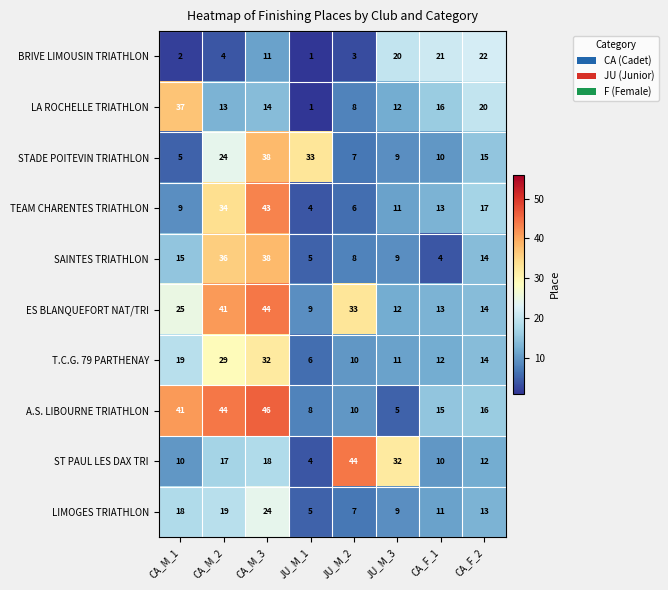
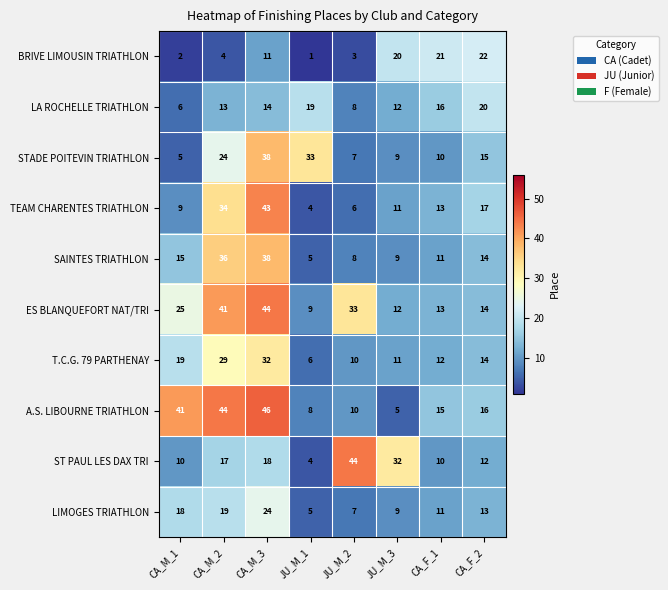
  {
    "BRIVE LIMOUSIN TRIATHLON": {
      "CA_M_1": 2,
      "CA_M_2": 4,
      "CA_M_3": 11,
      "JU_M_1": 1,
      "JU_M_2": 3,
      "JU_M_3": 20,
      "CA_F_1": 21,
      "CA_F_2": 22
    },
    "LA ROCHELLE TRIATHLON": {
-     "CA_M_1": 37,
+     "CA_M_1": 6,
      "CA_M_2": 13,
      "CA_M_3": 14,
-     "JU_M_1": 1,
+     "JU_M_1": 19,
      "JU_M_2": 8,
      "JU_M_3": 12,
      "CA_F_1": 16,
      "CA_F_2": 20
    },
    "STADE POITEVIN TRIATHLON": {
      "CA_M_1": 5,
      "CA_M_2": 24,
      "CA_M_3": 38,
      "JU_M_1": 33,
      "JU_M_2": 7,
      "JU_M_3": 9,
      "CA_F_1": 10,
      "CA_F_2": 15
    },
    "TEAM CHARENTES TRIATHLON": {
      "CA_M_1": 9,
      "CA_M_2": 34,
      "CA_M_3": 43,
      "JU_M_1": 4,
      "JU_M_2": 6,
      "JU_M_3": 11,
      "CA_F_1": 13,
      "CA_F_2": 17
    },
    "SAINTES TRIATHLON": {
      "CA_M_1": 15,
      "CA_M_2": 36,
      "CA_M_3": 38,
      "JU_M_1": 5,
      "JU_M_2": 8,
      "JU_M_3": 9,
-     "CA_F_1": 4,
+     "CA_F_1": 11,
      "CA_F_2": 14
    },
    "ES BLANQUEFORT NAT/TRI": {
      "CA_M_1": 25,
      "CA_M_2": 41,
      "CA_M_3": 44,
      "JU_M_1": 9,
      "JU_M_2": 33,
      "JU_M_3": 12,
      "CA_F_1": 13,
      "CA_F_2": 14
    },
    "T.C.G. 79 PARTHENAY": {
      "CA_M_1": 19,
      "CA_M_2": 29,
      "CA_M_3": 32,
      "JU_M_1": 6,
      "JU_M_2": 10,
      "JU_M_3": 11,
      "CA_F_1": 12,
      "CA_F_2": 14
    },
    "A.S. LIBOURNE TRIATHLON": {
      "CA_M_1": 41,
      "CA_M_2": 44,
      "CA_M_3": 46,
      "JU_M_1": 8,
      "JU_M_2": 10,
      "JU_M_3": 5,
      "CA_F_1": 15,
      "CA_F_2": 16
    },
    "ST PAUL LES DAX TRI": {
      "CA_M_1": 10,
      "CA_M_2": 17,
      "CA_M_3": 18,
      "JU_M_1": 4,
      "JU_M_2": 44,
      "JU_M_3": 32,
      "CA_F_1": 10,
      "CA_F_2": 12
    },
    "LIMOGES TRIATHLON": {
      "CA_M_1": 18,
      "CA_M_2": 19,
      "CA_M_3": 24,
      "JU_M_1": 5,
      "JU_M_2": 7,
      "JU_M_3": 9,
      "CA_F_1": 11,
      "CA_F_2": 13
    }
  }
